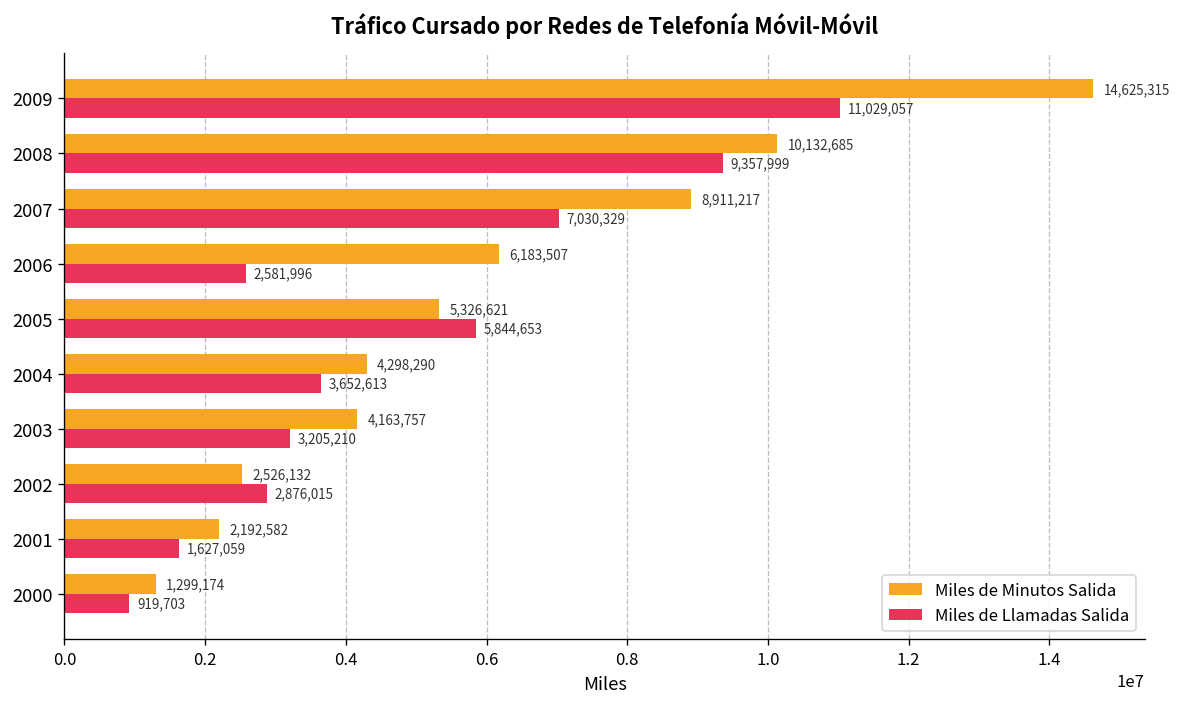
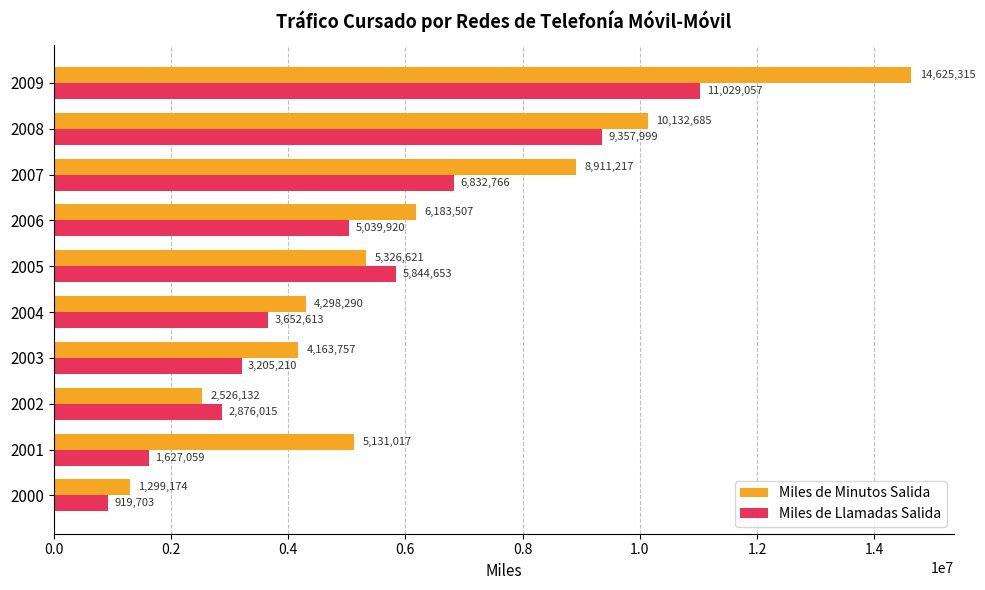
  {
    "Miles de Minutos Salida": {
      "2009": "14,625,315",
      "2008": "10,132,685",
      "2007": "8,911,217",
      "2006": "6,183,507",
      "2005": "5,326,621",
      "2004": "4,298,290",
      "2003": "4,163,757",
      "2002": "2,526,132",
-     "2001": "2,192,582",
+     "2001": "5,131,017",
      "2000": "1,299,174"
    },
    "Miles de Llamadas Salida": {
      "2009": "11,029,057",
      "2008": "9,357,999",
-     "2007": "7,030,329",
-     "2006": "2,581,996",
+     "2007": "6,832,766",
+     "2006": "5,039,920",
      "2005": "5,844,653",
      "2004": "3,652,613",
      "2003": "3,205,210",
      "2002": "2,876,015",
      "2001": "1,627,059",
      "2000": "919,703"
    }
  }
